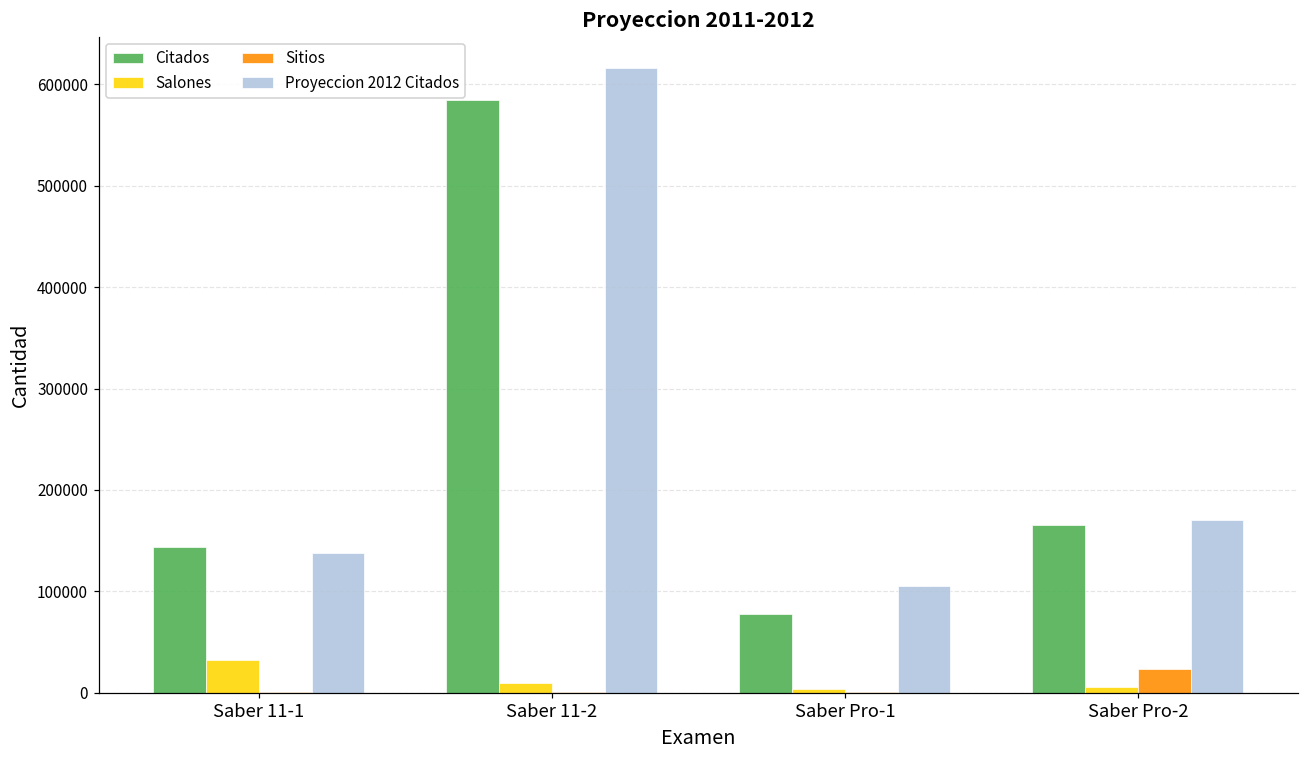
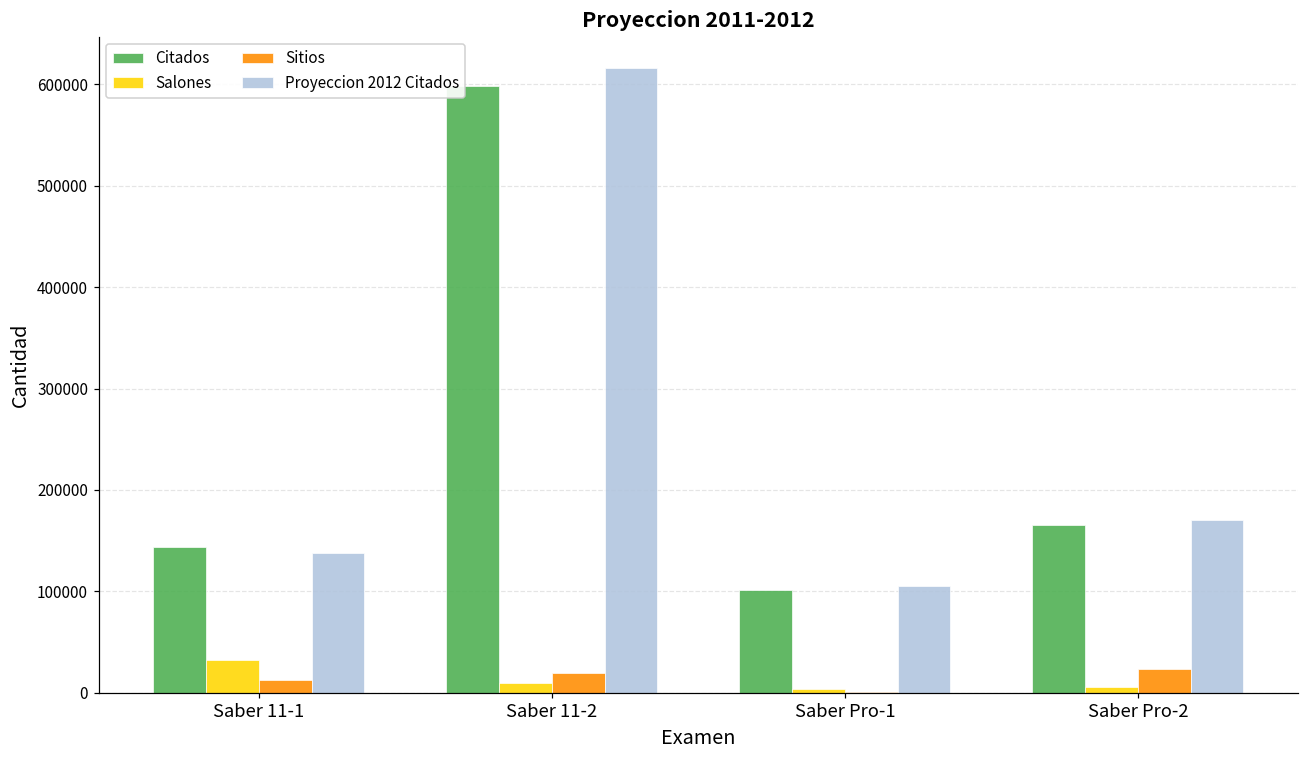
  {
    "Citados": {
      "Saber 11-1": 140000,
-     "Saber 11-2": 580000,
-     "Saber Pro-1": 80000,
+     "Saber 11-2": 600000,
+     "Saber Pro-1": 100000,
      "Saber Pro-2": 170000
    },
    "Salones": {
      "Saber 11-1": 30000,
      "Saber 11-2": 10000,
      "Saber Pro-1": 0,
      "Saber Pro-2": 10000
    },
    "Sitios": {
-     "Saber 11-1": 0,
-     "Saber 11-2": 0,
+     "Saber 11-1": 10000,
+     "Saber 11-2": 20000,
      "Saber Pro-2": 20000
    },
    "Proyeccion 2012 Citados": {
      "Saber 11-1": 140000,
      "Saber 11-2": 620000,
      "Saber Pro-1": 100000,
      "Saber Pro-2": 170000
    }
  }
